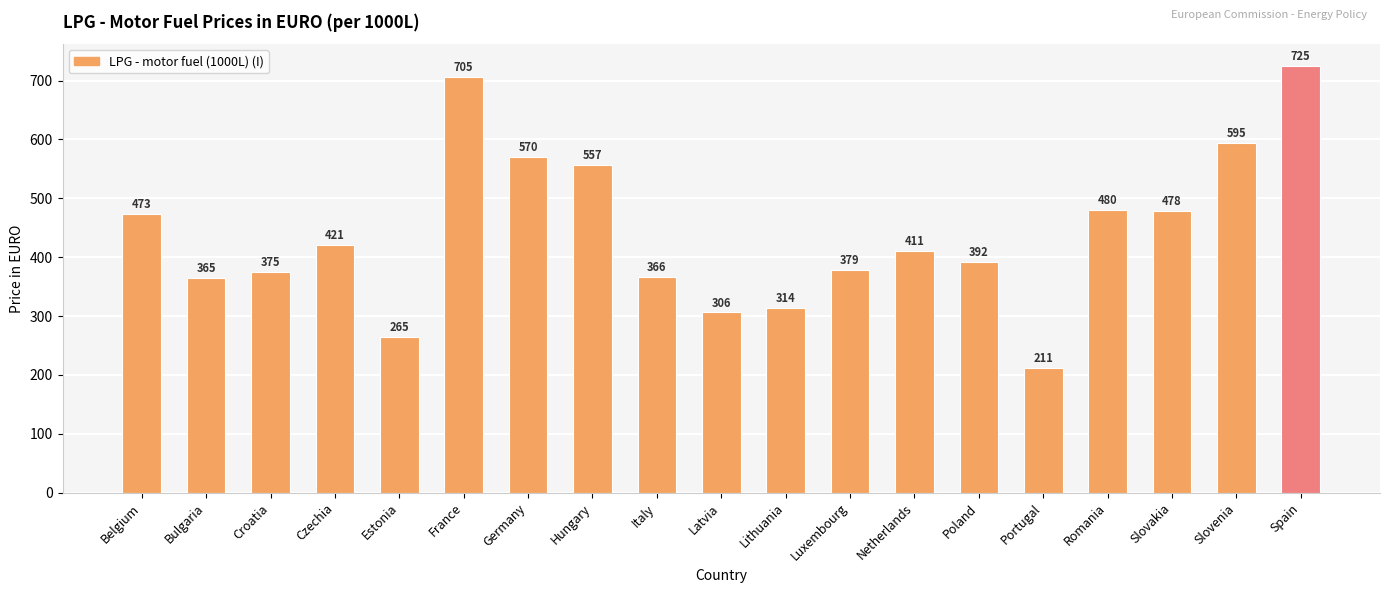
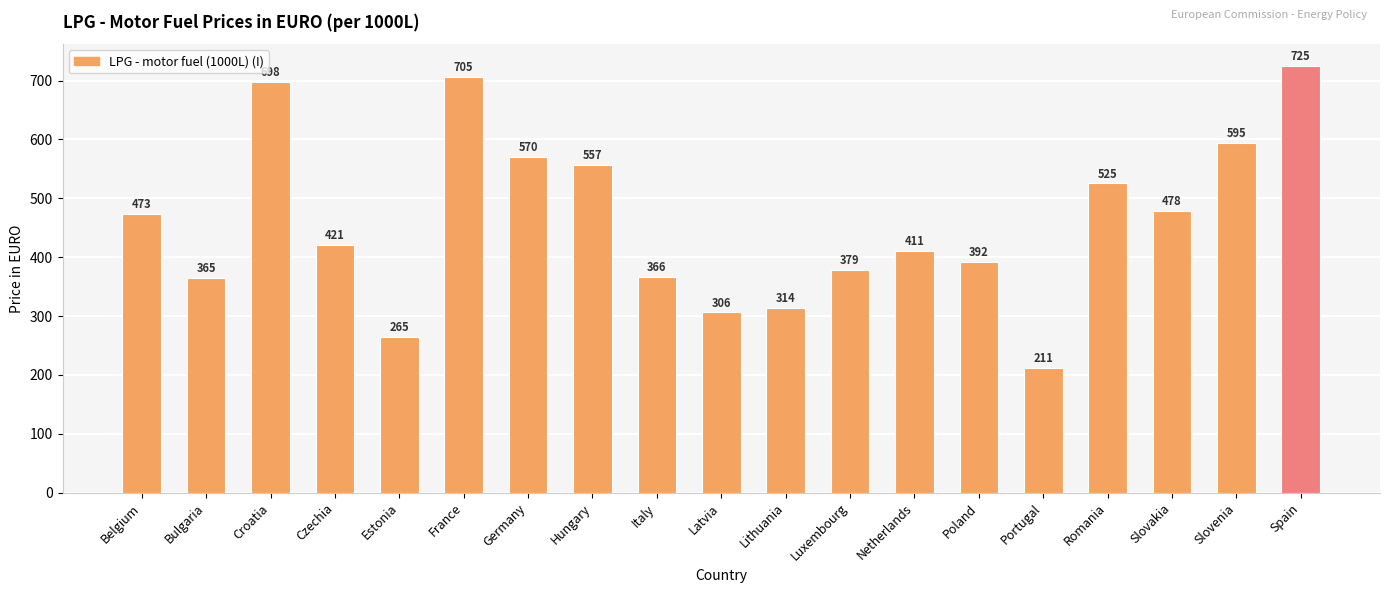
  {
    "Belgium": 473,
    "Bulgaria": 365,
-   "Croatia": 370,
+   "Croatia": 700,
    "Czechia": 421,
    "Estonia": 265,
    "France": 705,
    "Germany": 570,
    "Hungary": 557,
    "Italy": 366,
    "Latvia": 306,
    "Lithuania": 314,
    "Luxembourg": 379,
    "Netherlands": 411,
    "Poland": 392,
    "Portugal": 211,
-   "Romania": 480,
+   "Romania": 525,
    "Slovakia": 478,
    "Slovenia": 595,
    "Spain": 725
  }
